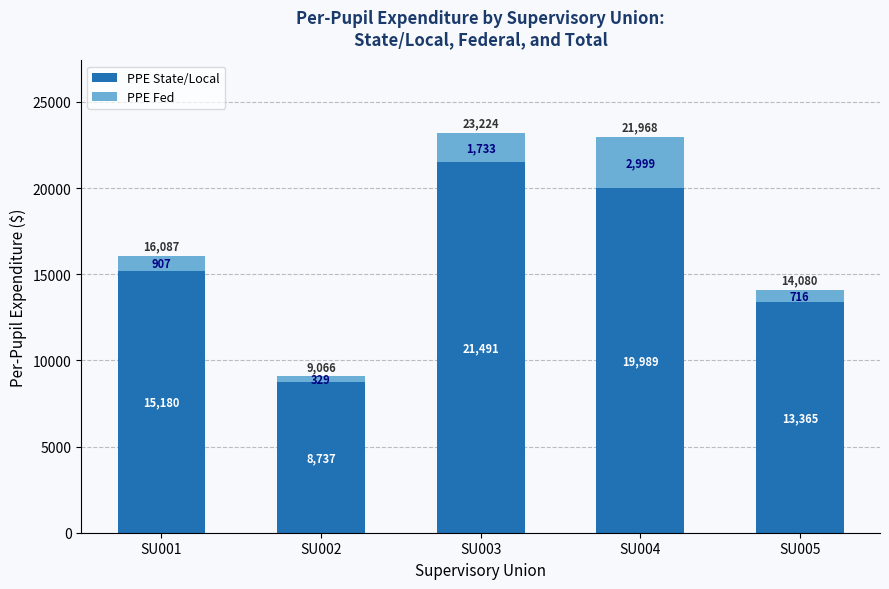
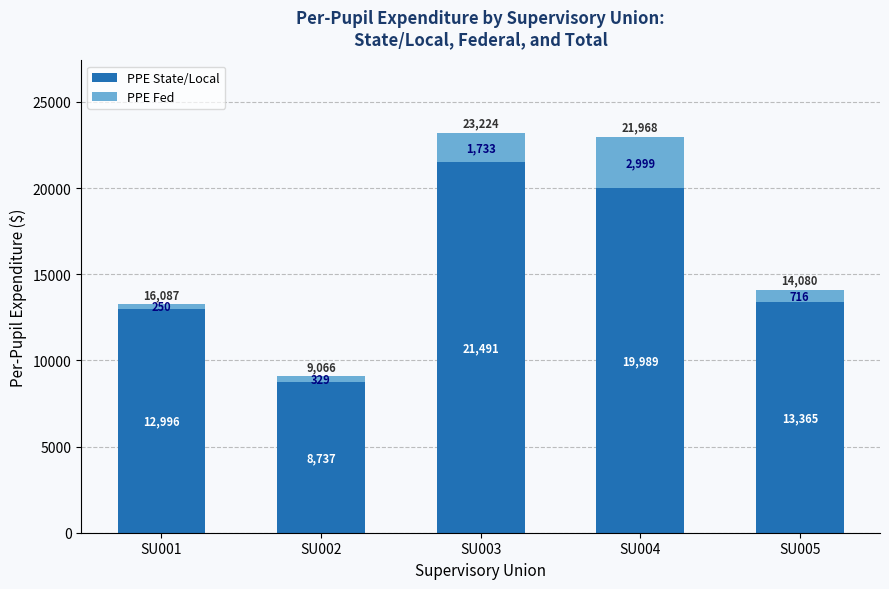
  {
    "PPE State/Local": {
-     "SU001": "15,180",
+     "SU001": "12,996",
      "SU002": "8,737",
      "SU003": "21,491",
      "SU004": "19,989",
      "SU005": "13,365"
    },
    "PPE Fed": {
-     "SU001": "907",
+     "SU001": "250",
      "SU002": "329",
      "SU003": "1,733",
      "SU004": "2,999",
      "SU005": "716"
    }
  }
